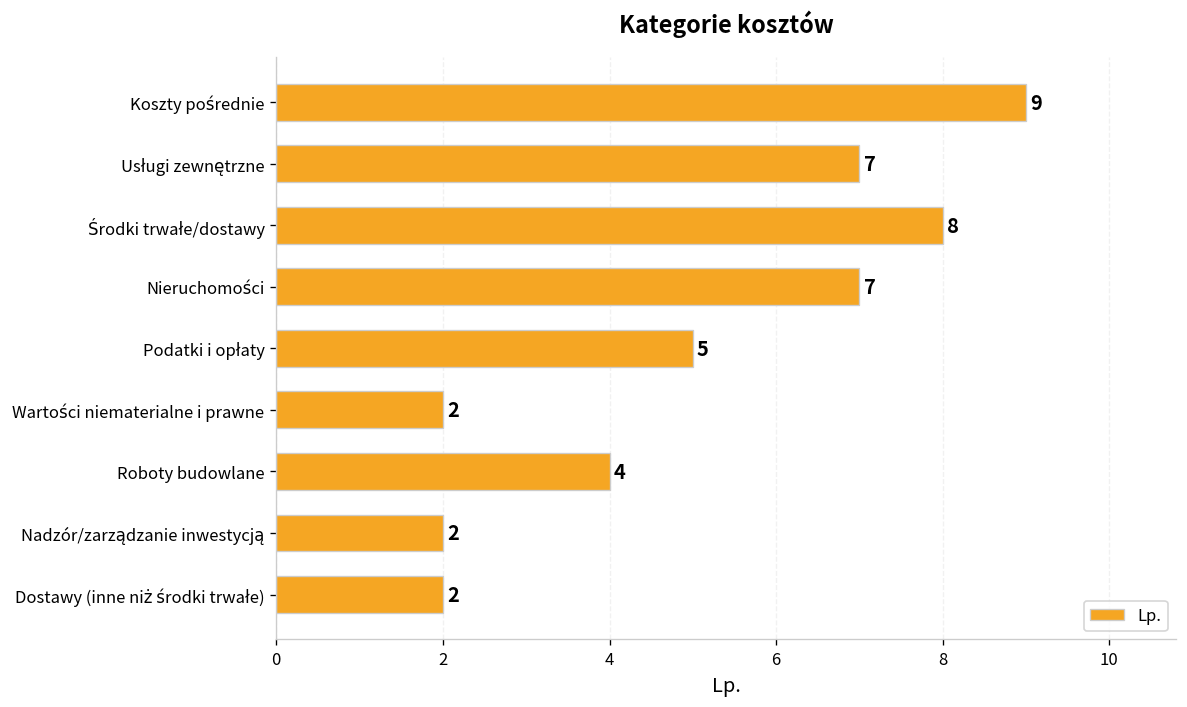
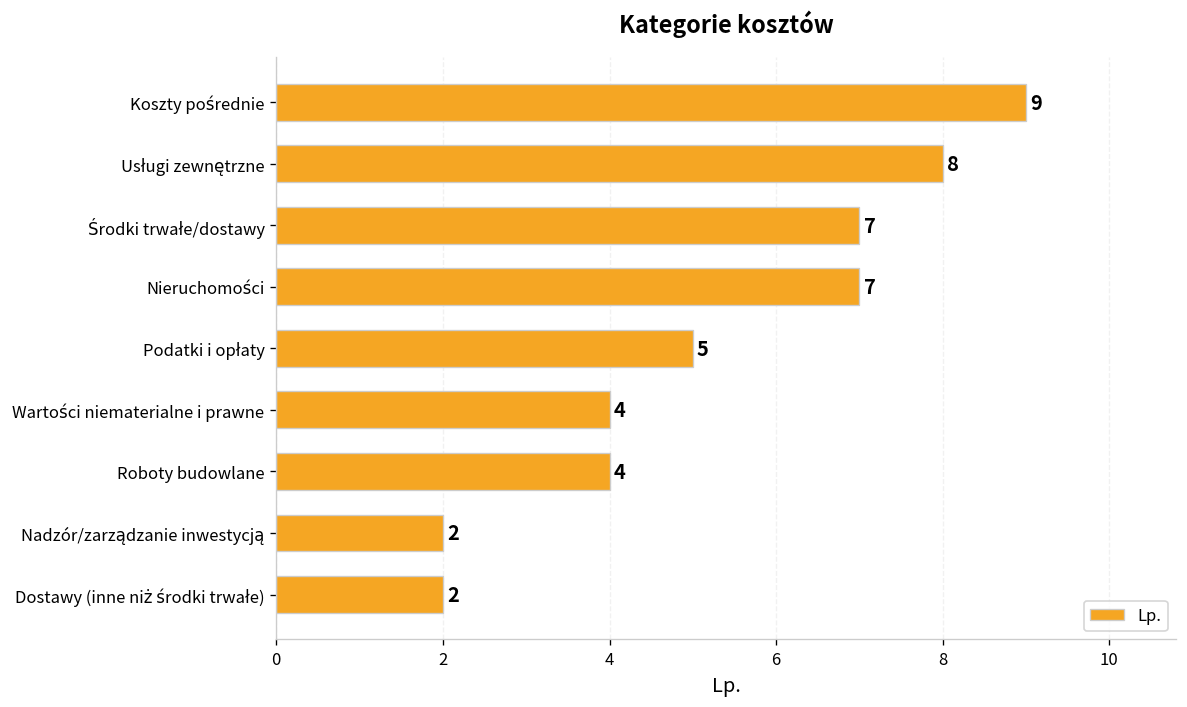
  {
    "Koszty pośrednie": 9,
-   "Usługi zewnętrzne": 7,
-   "Środki trwałe/dostawy": 8,
+   "Usługi zewnętrzne": 8,
+   "Środki trwałe/dostawy": 7,
    "Nieruchomości": 7,
    "Podatki i opłaty": 5,
-   "Wartości niematerialne i prawne": 2,
+   "Wartości niematerialne i prawne": 4,
    "Roboty budowlane": 4,
    "Nadzór/zarządzanie inwestycją": 2,
    "Dostawy (inne niż środki trwałe)": 2
  }
